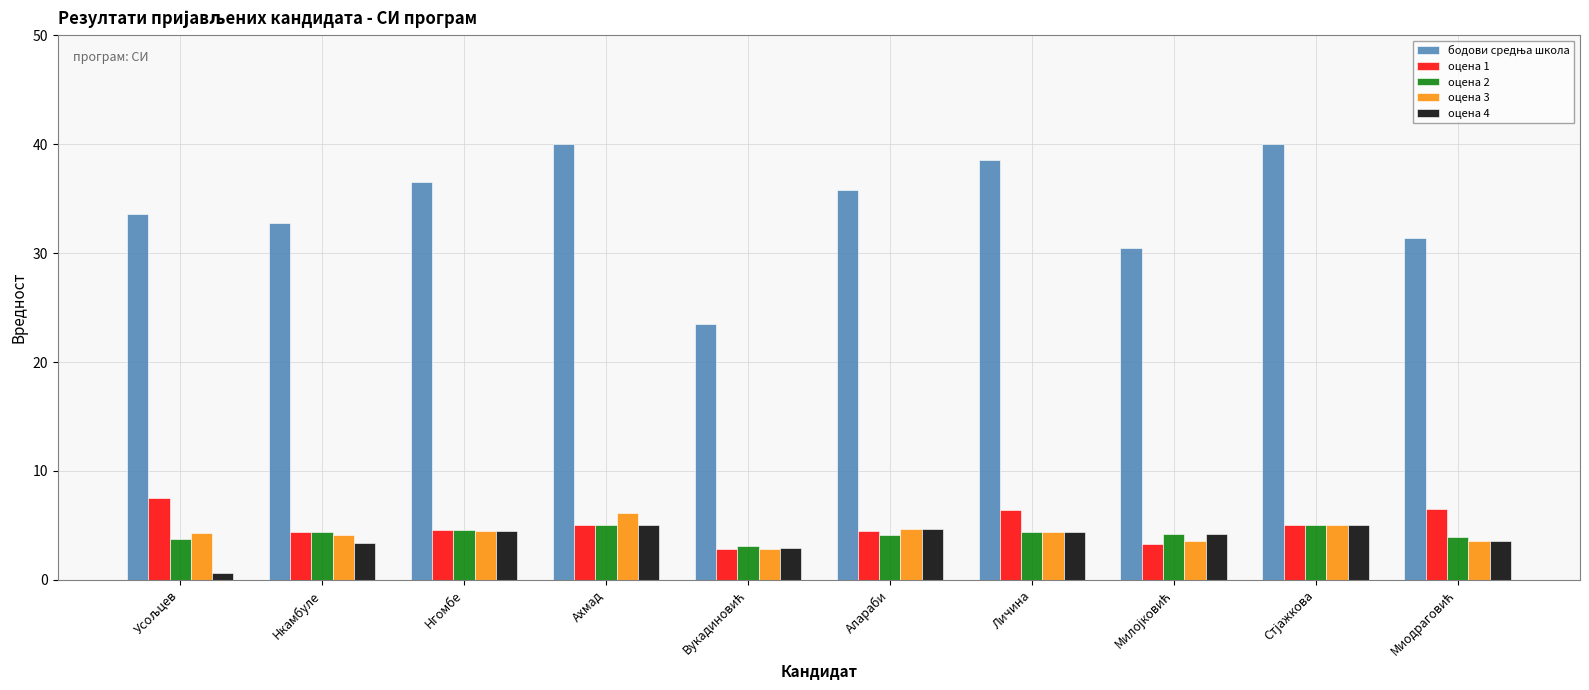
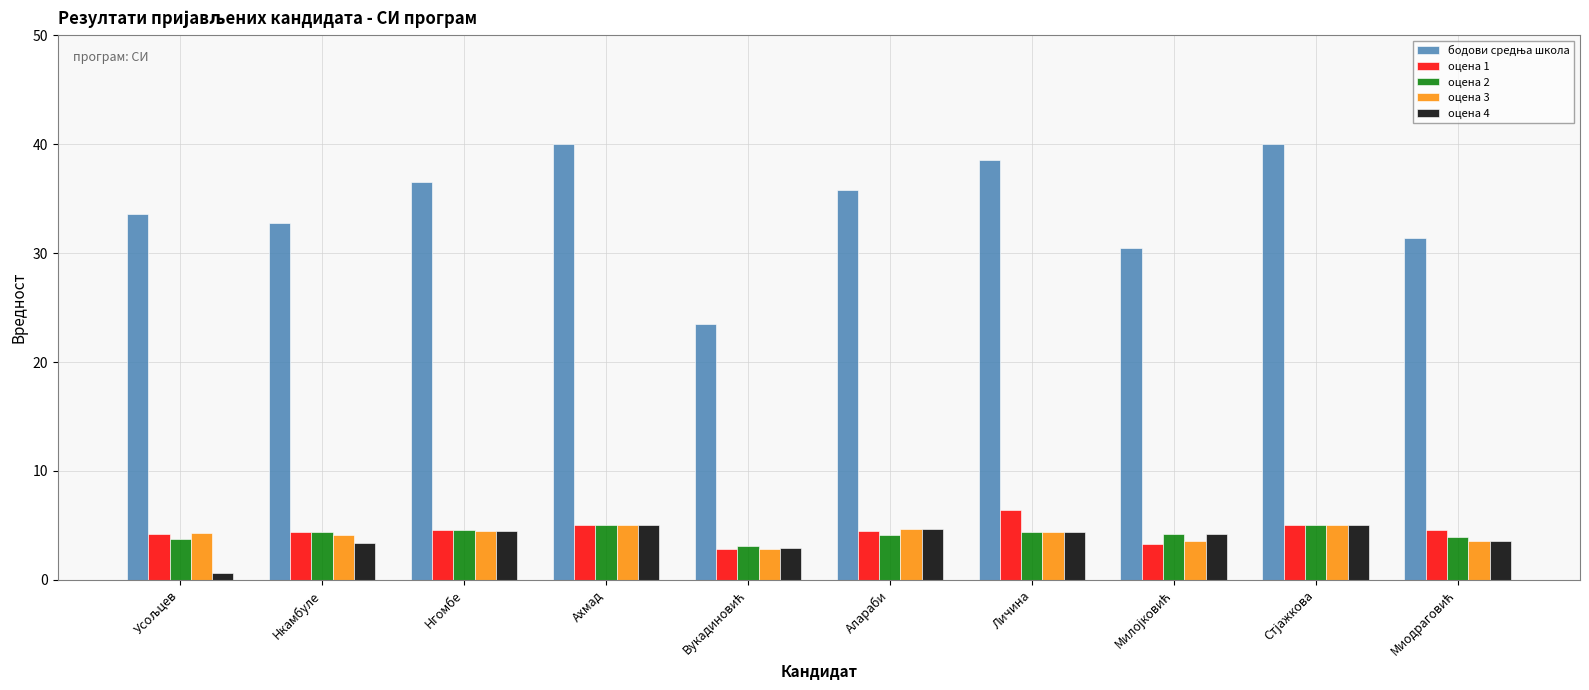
  {
    "бодови средња школа": {
      "Усољцев": 33.5,
      "Нкамбуле": 32.7,
      "Нгомбе": 36.5,
      "Ахмад": 40.0,
      "Вукадиновић": 23.5,
      "Алараби": 35.8,
      "Личина": 38.6,
      "Милојковић": 30.5,
      "Стјажкова": 40.0,
      "Миодраговић": 31.3
    },
    "оцена 1": {
-     "Усољцев": 7.5,
+     "Усољцев": 4.2,
      "Нкамбуле": 4.4,
      "Нгомбе": 4.6,
      "Ахмад": 5.0,
      "Вукадиновић": 2.9,
      "Алараби": 4.5,
      "Личина": 6.4,
      "Милојковић": 3.3,
      "Стјажкова": 5.0,
-     "Миодраговић": 6.5
+     "Миодраговић": 4.6
    },
    "оцена 2": {
      "Усољцев": 3.8,
      "Нкамбуле": 4.4,
      "Нгомбе": 4.6,
      "Ахмад": 5.0,
      "Вукадиновић": 3.1,
      "Алараби": 4.1,
      "Личина": 4.4,
      "Милојковић": 4.2,
      "Стјажкова": 5.0,
      "Миодраговић": 3.9
    },
    "оцена 3": {
      "Усољцев": 4.3,
      "Нкамбуле": 4.1,
      "Нгомбе": 4.5,
-     "Ахмад": 6.1,
+     "Ахмад": 5.0,
      "Вукадиновић": 2.8,
      "Алараби": 4.7,
      "Личина": 4.4,
      "Милојковић": 3.6,
      "Стјажкова": 5.0,
      "Миодраговић": 3.6
    },
    "оцена 4": {
      "Усољцев": 0.6,
      "Нкамбуле": 3.4,
      "Нгомбе": 4.5,
      "Ахмад": 5.0,
      "Вукадиновић": 2.9,
      "Алараби": 4.7,
      "Личина": 4.4,
      "Милојковић": 4.2,
      "Стјажкова": 5.0,
      "Миодраговић": 3.6
    }
  }
